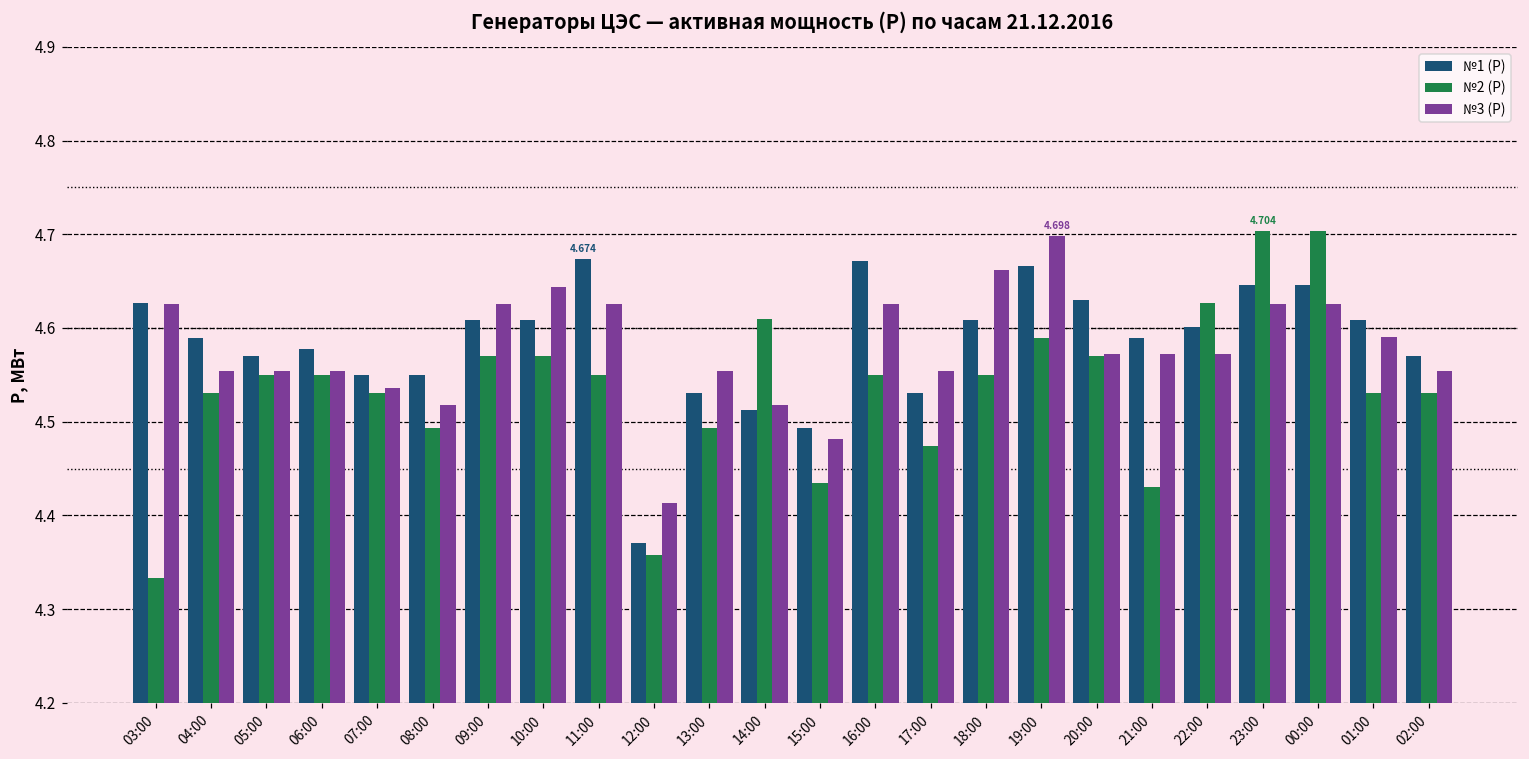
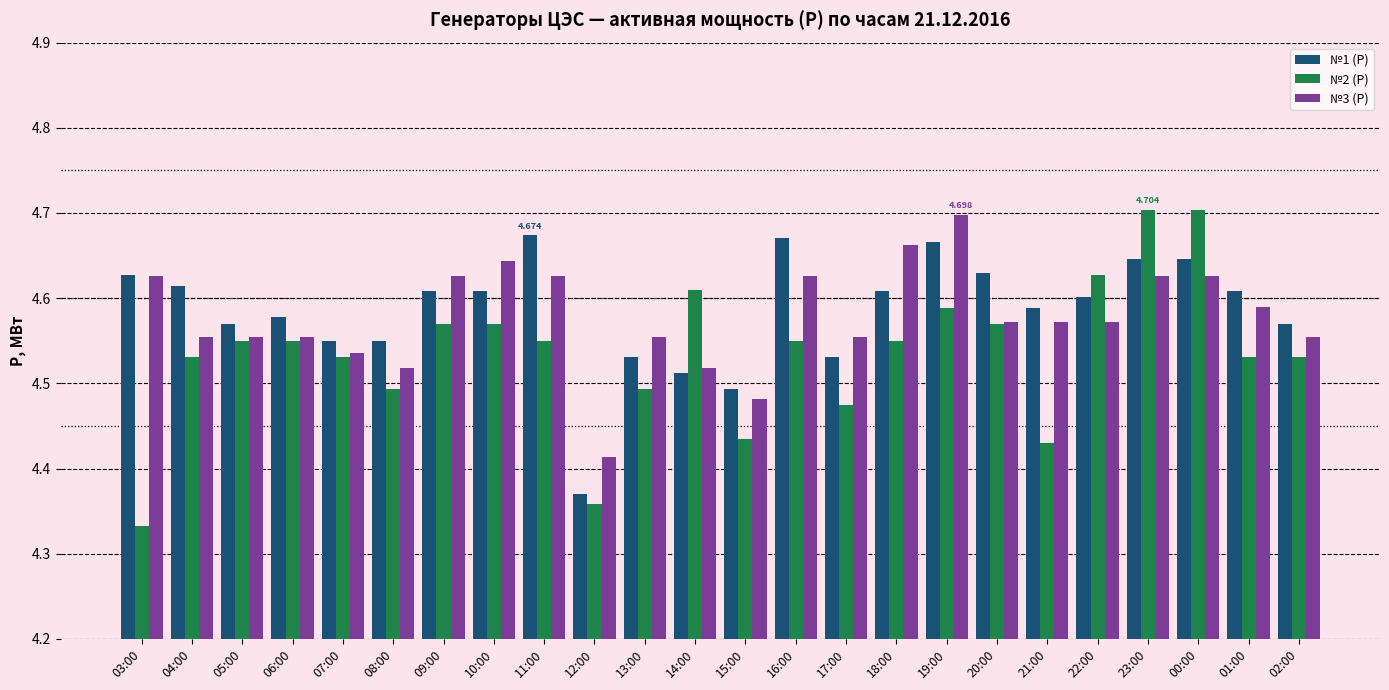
  {
    "№1 (P)": {
      "03:00": 4.63,
-     "04:00": 4.59,
+     "04:00": 4.61,
      "05:00": 4.57,
      "06:00": 4.58,
      "07:00": 4.55,
      "08:00": 4.55,
      "09:00": 4.61,
      "10:00": 4.61,
      "12:00": 4.37,
      "13:00": 4.53,
      "14:00": 4.51,
      "15:00": 4.49,
      "16:00": 4.67,
      "17:00": 4.53,
      "18:00": 4.61,
      "19:00": 4.67,
      "20:00": 4.63,
      "21:00": 4.59,
      "22:00": 4.60,
      "23:00": 4.65,
      "00:00": 4.65,
      "01:00": 4.61,
      "02:00": 4.57
    },
    "№2 (P)": {
      "23:00": 4.704
    },
    "№3 (P)": {
      "19:00": 4.698
    }
  }
